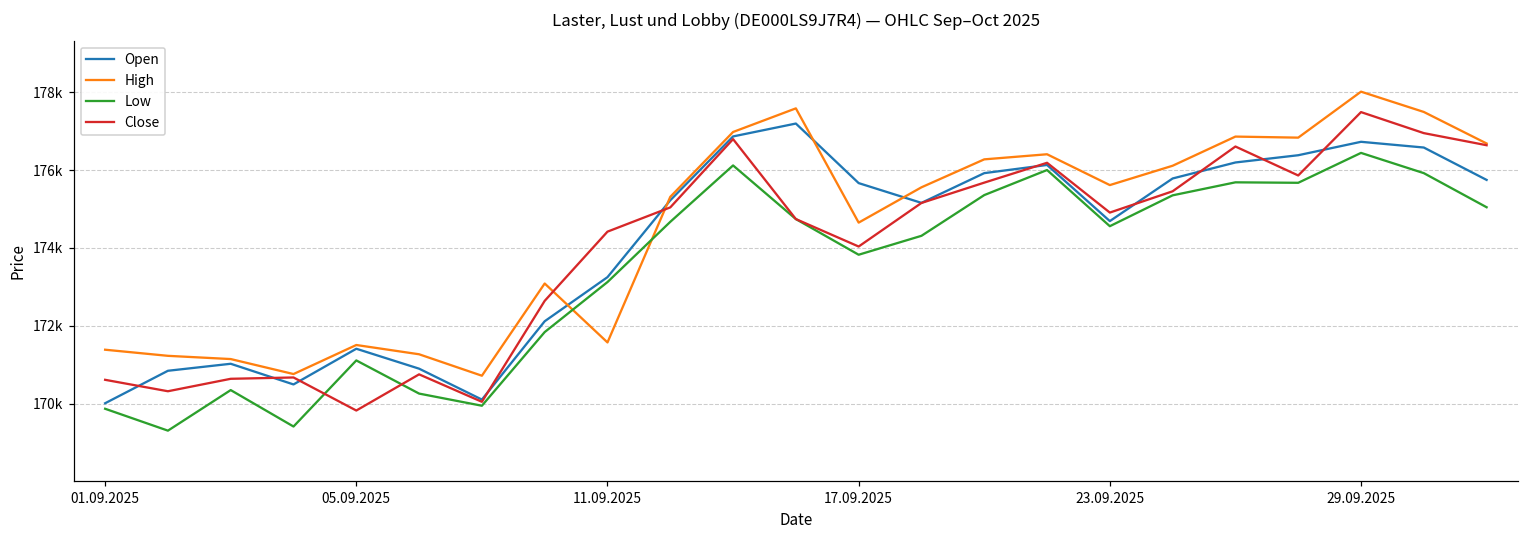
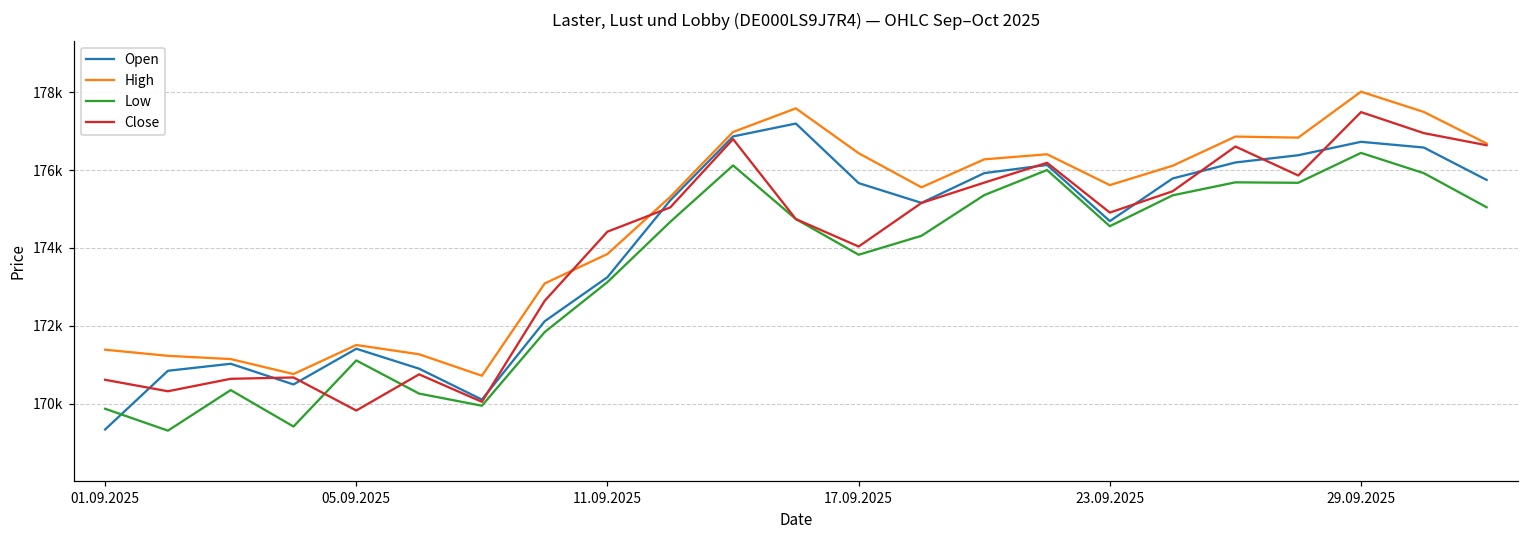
  {
    "Open": {
-     "01.09.2025": 170000,
+     "01.09.2025": 169300,
      "05.09.2025": 171400,
      "11.09.2025": 173300,
      "17.09.2025": 175700,
      "23.09.2025": 174700,
      "29.09.2025": 176700
    },
    "High": {
      "01.09.2025": 171400,
      "05.09.2025": 171500,
-     "11.09.2025": 171600,
-     "17.09.2025": 174700,
+     "11.09.2025": 173800,
+     "17.09.2025": 176400,
      "23.09.2025": 175600,
      "29.09.2025": 178000
    },
    "Low": {
      "01.09.2025": 169900,
      "05.09.2025": 171100,
      "11.09.2025": 173100,
      "17.09.2025": 173800,
      "23.09.2025": 174600,
      "29.09.2025": 176400
    },
    "Close": {
      "01.09.2025": 170600,
      "05.09.2025": 169800,
      "11.09.2025": 174400,
      "17.09.2025": 174000,
      "23.09.2025": 174900,
      "29.09.2025": 177500
    }
  }
